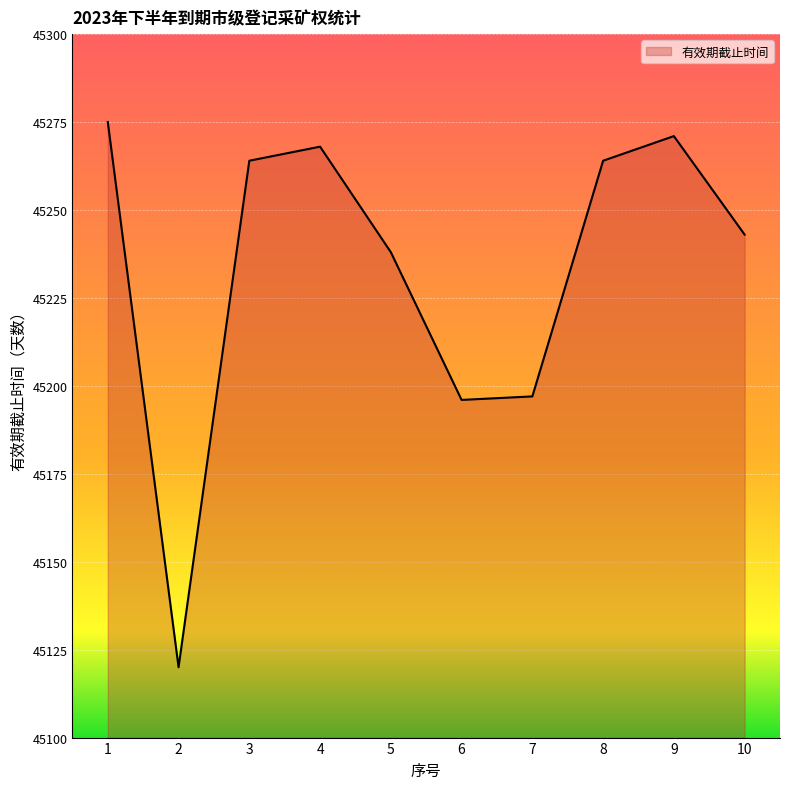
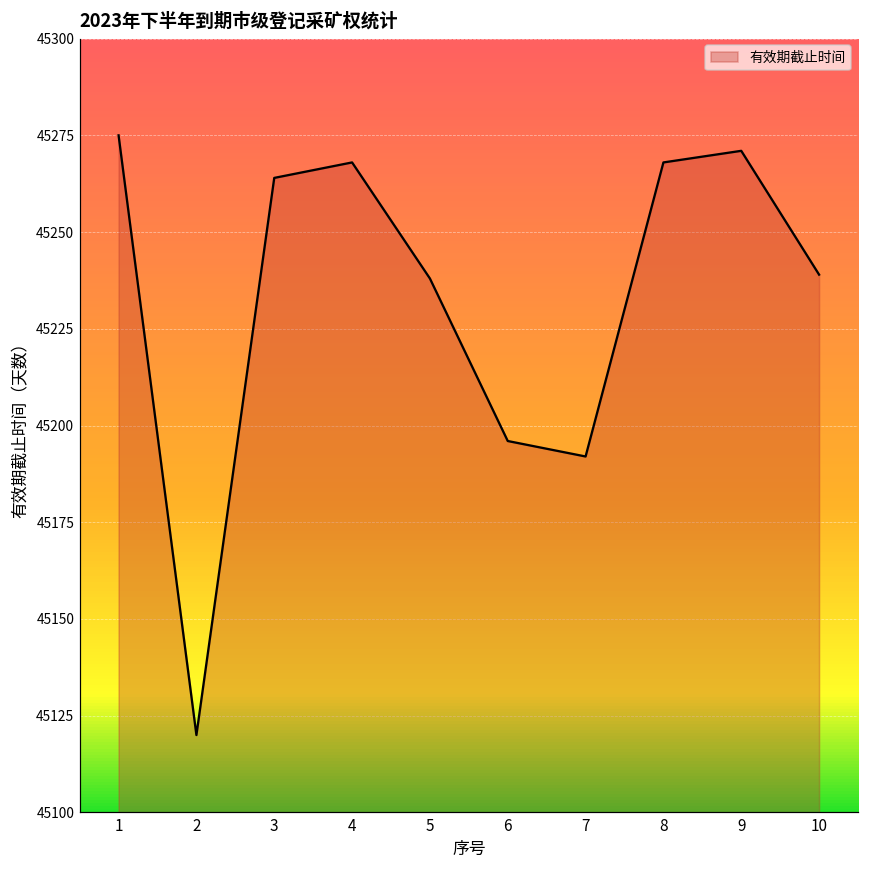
  {
    "1": 45275,
    "2": 45120,
    "3": 45264,
    "4": 45268,
    "5": 45238,
    "6": 45196,
-   "7": 45197,
-   "8": 45264,
+   "7": 45192,
+   "8": 45268,
    "9": 45271,
-   "10": 45243
+   "10": 45239
  }
